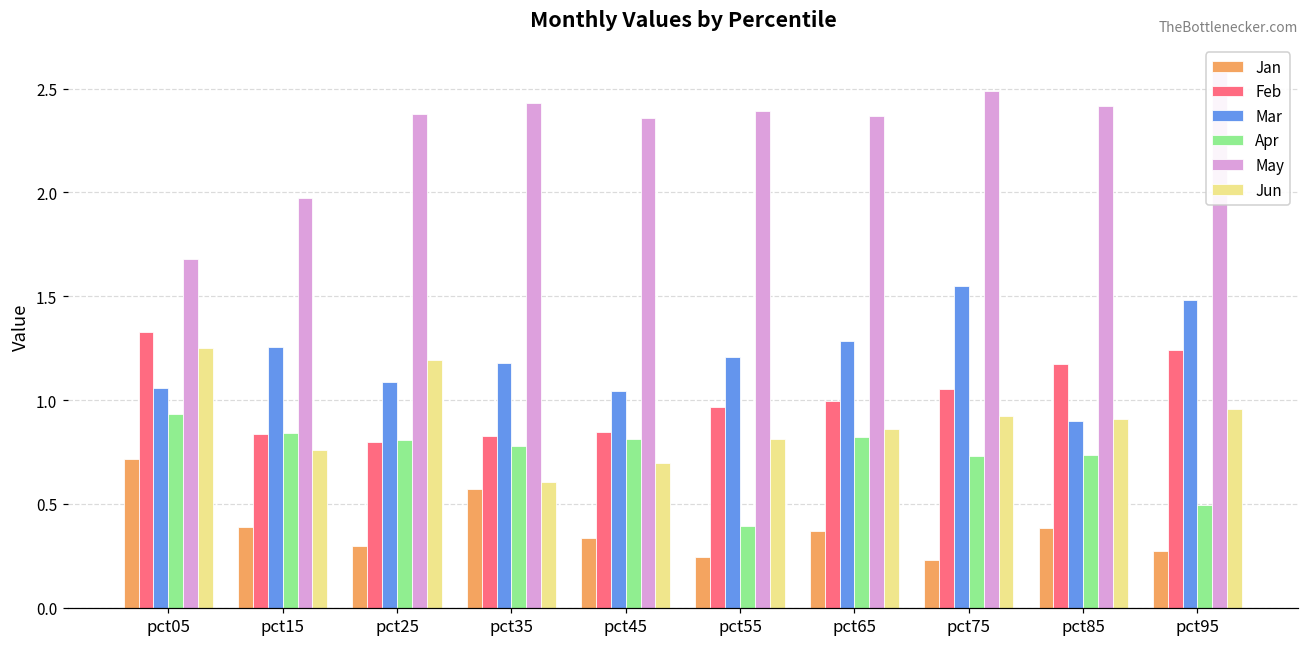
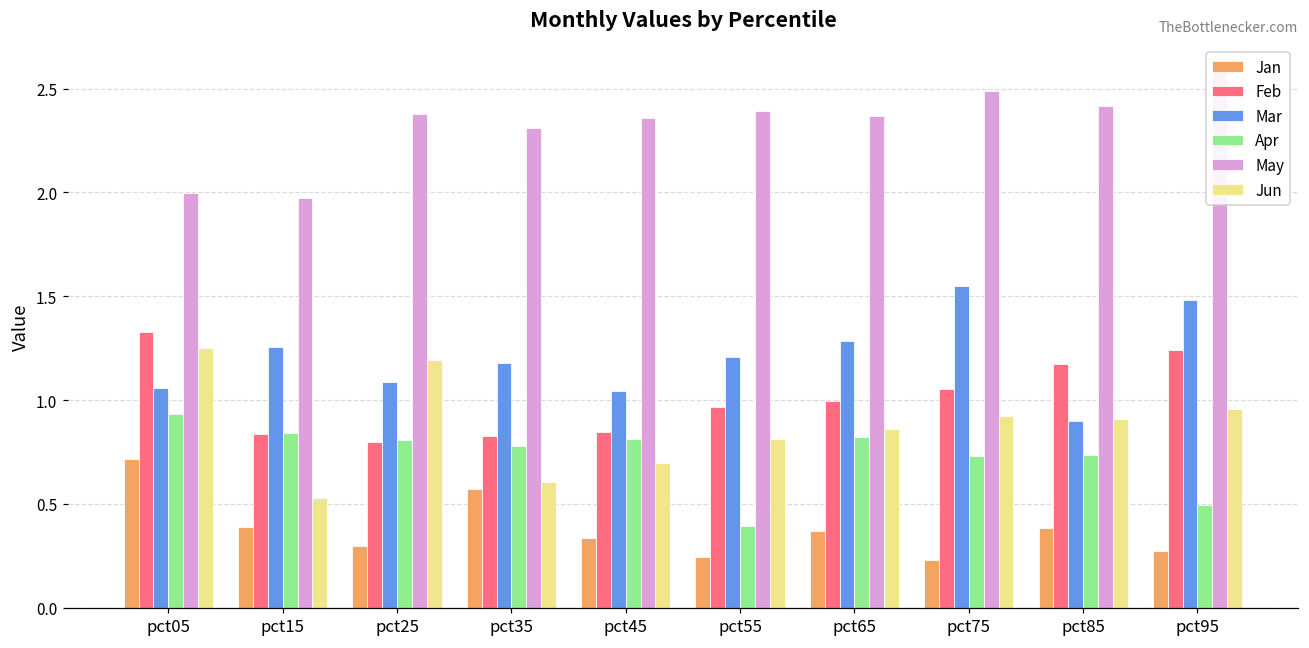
  {
    "Jan": {
      "pct05": 0.72,
      "pct15": 0.39,
      "pct25": 0.30,
      "pct35": 0.57,
      "pct45": 0.34,
      "pct55": 0.24,
      "pct65": 0.37,
      "pct75": 0.23,
      "pct85": 0.39,
      "pct95": 0.27
    },
    "Feb": {
      "pct05": 1.33,
      "pct15": 0.83,
      "pct25": 0.80,
      "pct35": 0.83,
      "pct45": 0.85,
      "pct55": 0.96,
      "pct65": 1.00,
      "pct75": 1.05,
      "pct85": 1.18,
      "pct95": 1.24
    },
    "Mar": {
      "pct05": 1.06,
      "pct15": 1.26,
      "pct25": 1.09,
      "pct35": 1.18,
      "pct45": 1.04,
      "pct55": 1.21,
      "pct65": 1.29,
      "pct75": 1.55,
      "pct85": 0.90,
      "pct95": 1.48
    },
    "Apr": {
      "pct05": 0.93,
      "pct15": 0.84,
      "pct25": 0.81,
      "pct35": 0.78,
      "pct45": 0.81,
      "pct55": 0.39,
      "pct65": 0.82,
      "pct75": 0.73,
      "pct85": 0.74,
      "pct95": 0.50
    },
    "May": {
-     "pct05": 1.68,
+     "pct05": 2.00,
      "pct15": 1.97,
      "pct25": 2.38,
-     "pct35": 2.43,
+     "pct35": 2.31,
      "pct45": 2.36,
      "pct55": 2.39,
      "pct65": 2.37,
      "pct75": 2.49,
      "pct85": 2.42
    },
    "Jun": {
      "pct05": 1.25,
-     "pct15": 0.76,
+     "pct15": 0.53,
      "pct25": 1.19,
      "pct35": 0.60,
      "pct45": 0.69,
      "pct55": 0.81,
      "pct65": 0.86,
      "pct75": 0.92,
      "pct85": 0.91,
      "pct95": 0.96
    }
  }
